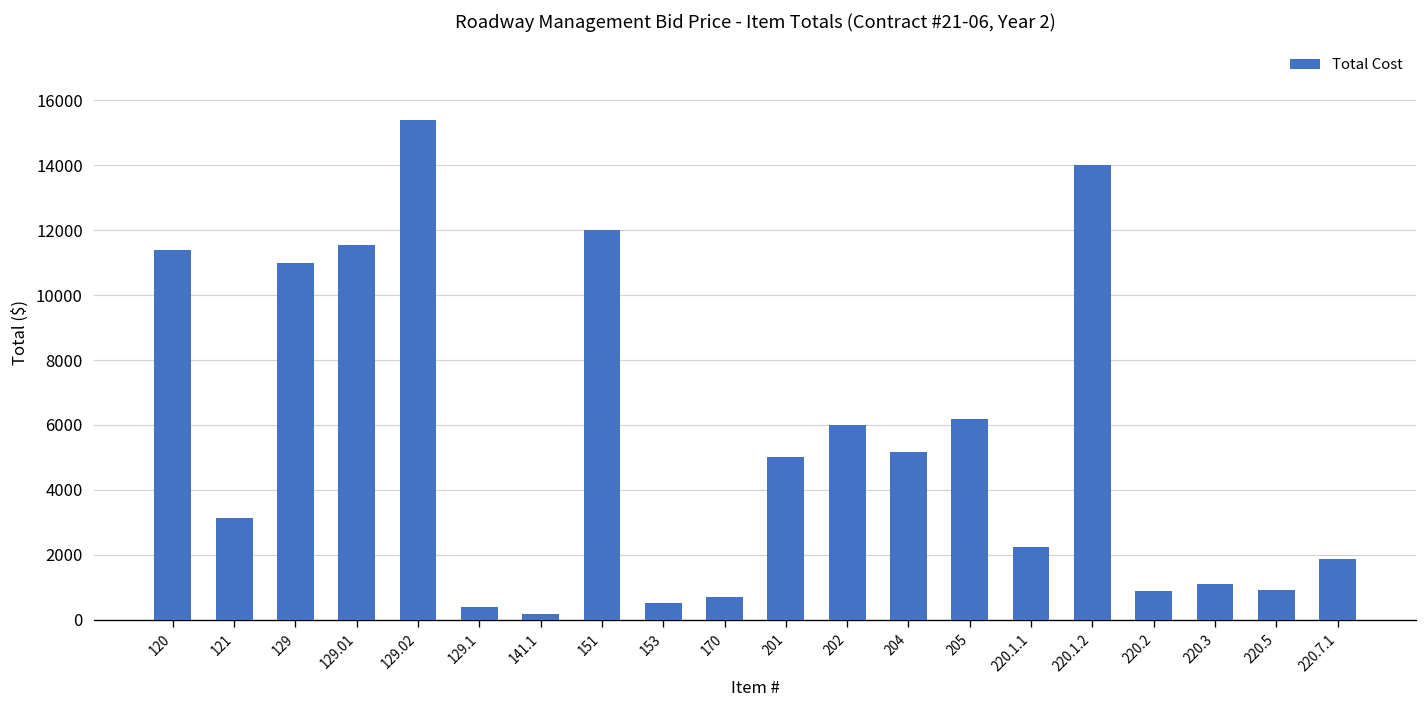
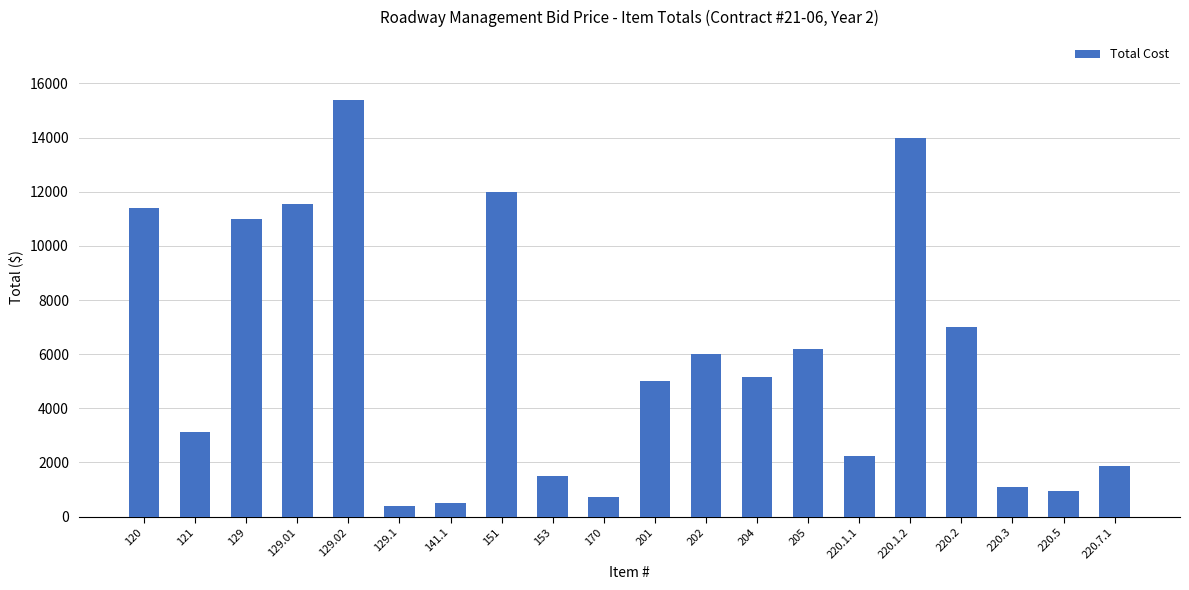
  {
    "120": 11400,
    "121": 3100,
    "129": 11000,
    "129.01": 11600,
    "129.02": 15400,
    "129.1": 400,
-   "141.1": 200,
+   "141.1": 500,
    "151": 12000,
-   "153": 500,
+   "153": 1500,
    "170": 700,
    "201": 5000,
    "202": 6000,
    "204": 5200,
    "205": 6200,
    "220.1.1": 2300,
    "220.1.2": 14000,
-   "220.2": 900,
+   "220.2": 7000,
    "220.3": 1100,
    "220.5": 900,
    "220.7.1": 1900
  }
